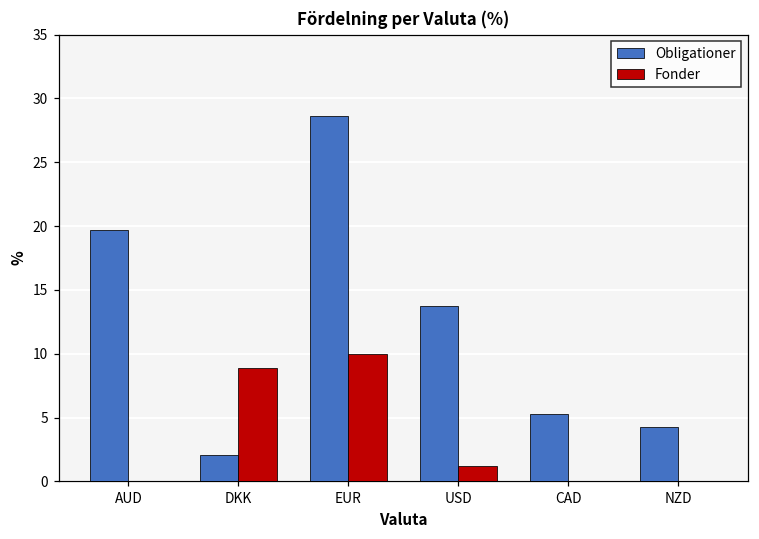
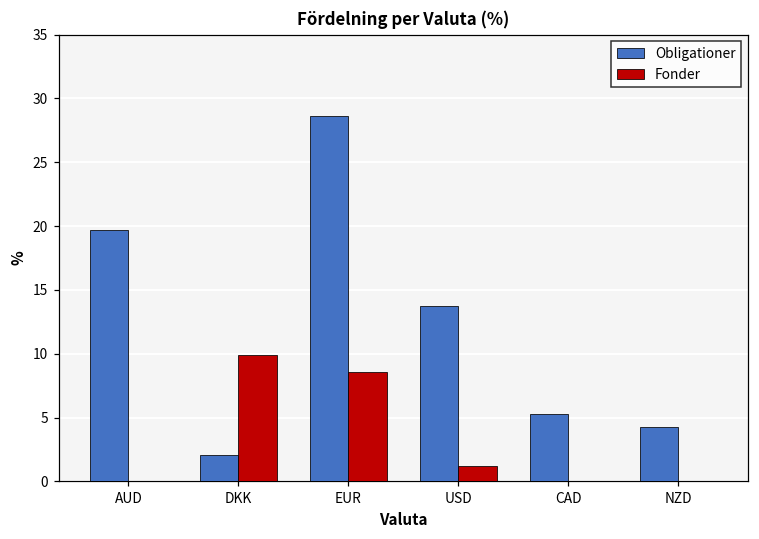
  {
    "Obligationer": {
      "AUD": 19.7,
      "DKK": 2.1,
      "EUR": 28.6,
      "USD": 13.8,
      "CAD": 5.3,
      "NZD": 4.2
    },
    "Fonder": {
      "AUD": 0.0,
-     "DKK": 8.9,
-     "EUR": 10.0,
+     "DKK": 9.9,
+     "EUR": 8.5,
      "USD": 1.2,
      "CAD": 0.0,
      "NZD": 0.0
    }
  }
